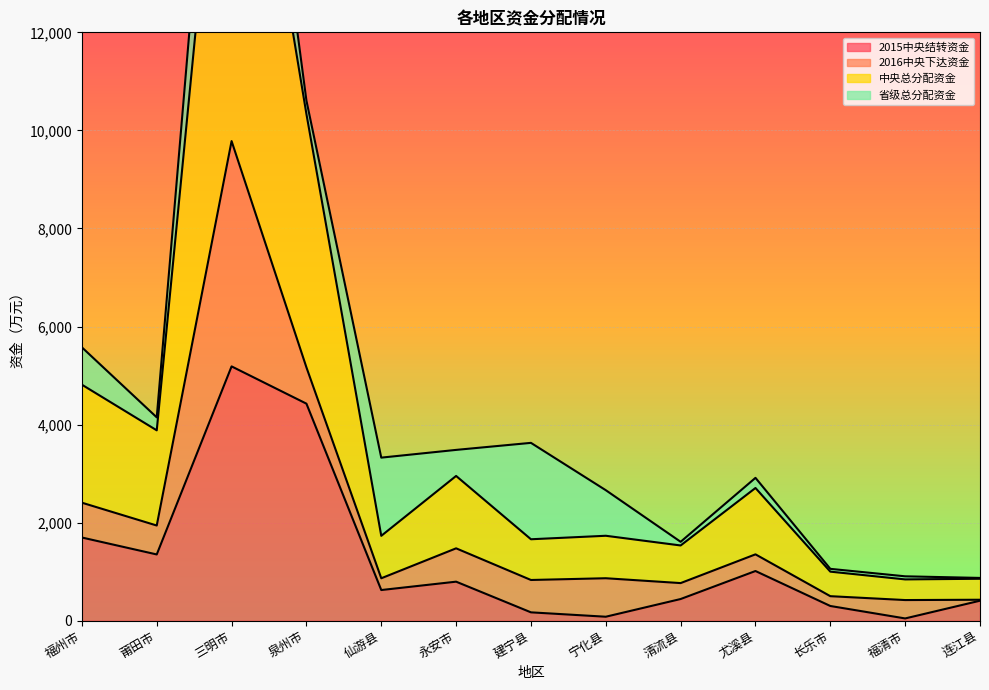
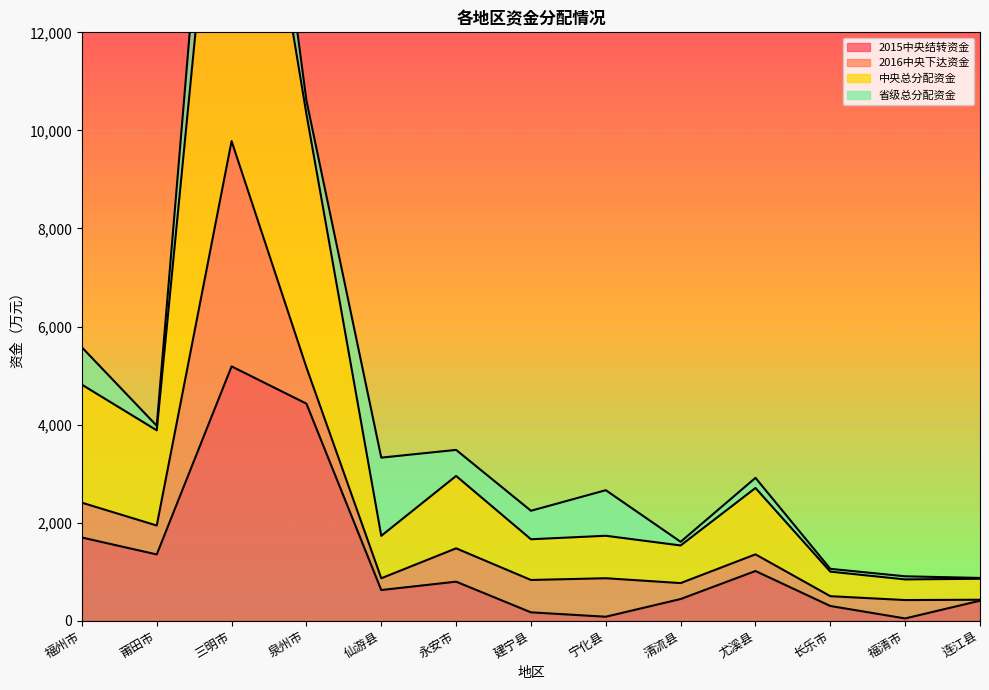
  {
    "中央总分配资金": {
      "福州市": "2,400",
      "莆田市": "1,900",
      "泉州市": "5,200",
      "仙游县": "900",
      "永安市": "1,500",
      "建宁县": "800",
      "宁化县": "900",
      "清流县": "800",
      "尤溪县": "1,400",
      "长乐市": "500",
      "福清市": "400"
    },
    "省级总分配资金": {
      "福州市": "800",
-     "莆田市": "300",
+     "莆田市": "100",
      "泉州市": "300",
      "仙游县": "1,600",
      "永安市": "500",
-     "建宁县": "2,000",
+     "建宁县": "600",
      "宁化县": "900",
      "清流县": "100",
      "尤溪县": "200",
      "长乐市": "100",
      "福清市": "100"
    }
  }
